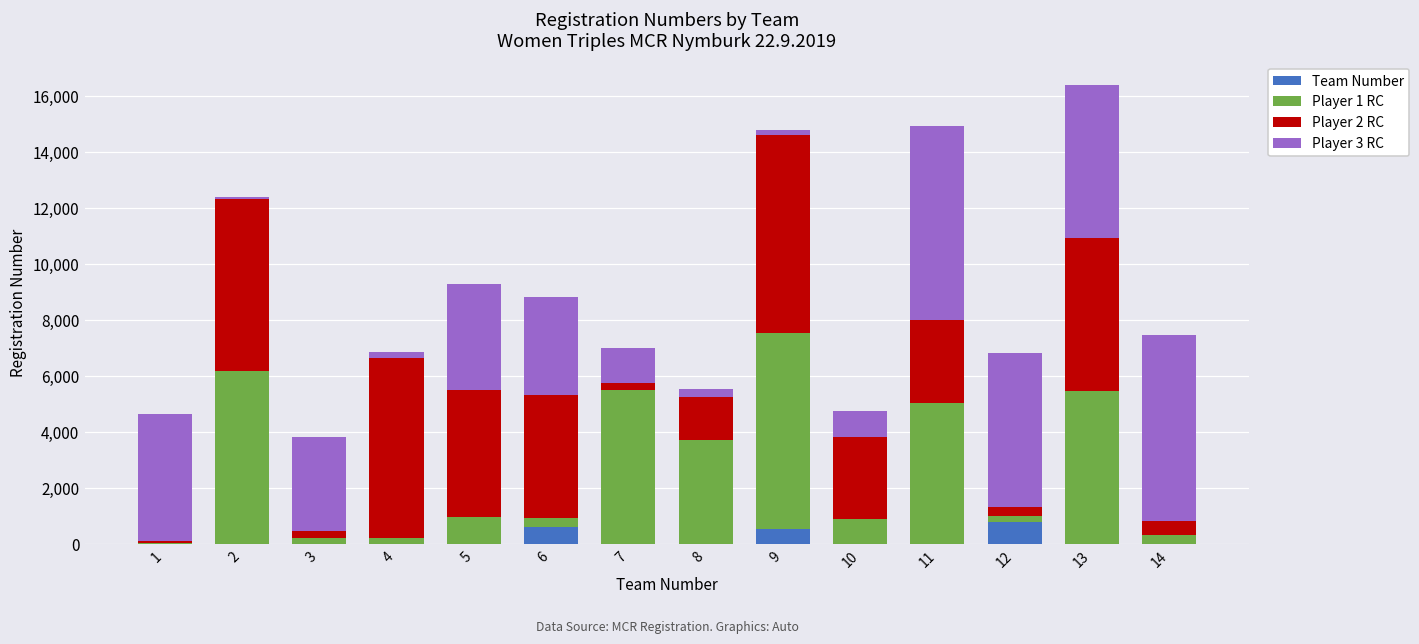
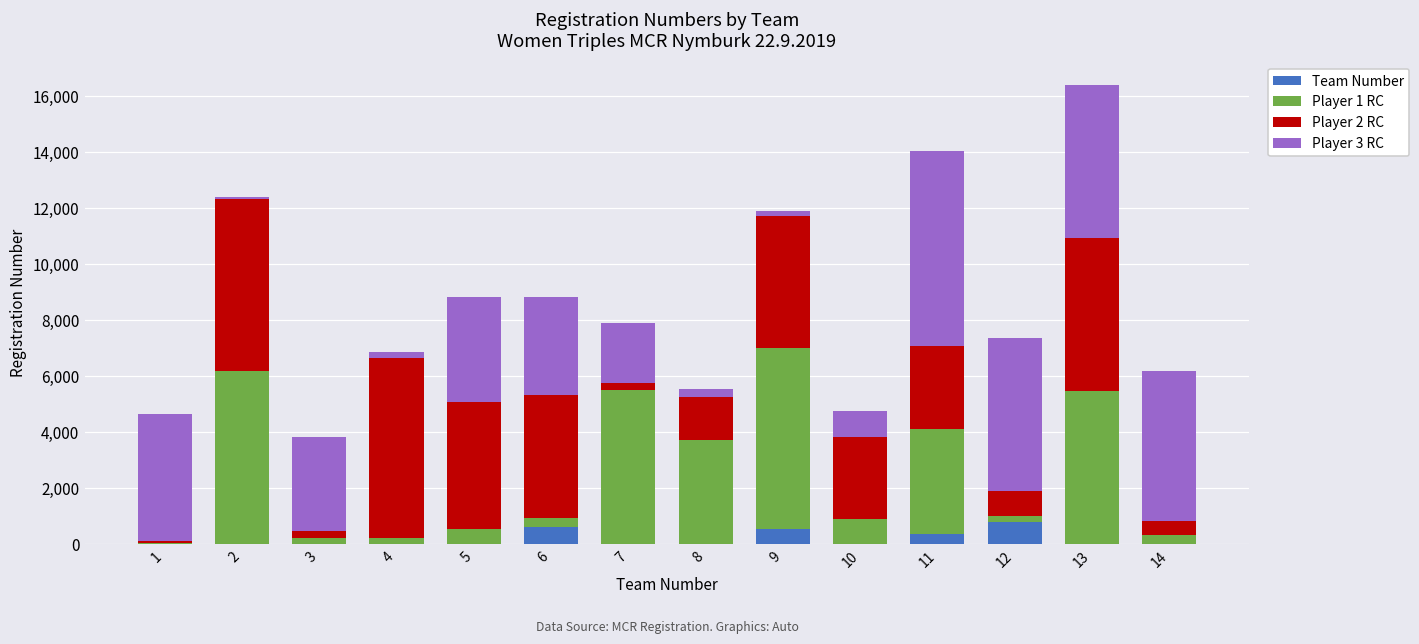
  {
    "Team Number": {
      "6": "600",
      "9": "500",
-     "11": "0",
+     "11": "400",
      "12": "800"
    },
    "Player 1 RC": {
      "2": "6,200",
      "3": "200",
      "4": "200",
-     "5": "1,000",
+     "5": "500",
      "6": "300",
      "7": "5,500",
      "8": "3,700",
-     "9": "7,000",
+     "9": "6,500",
      "10": "900",
-     "11": "5,000",
+     "11": "3,800",
      "12": "200",
      "13": "5,500",
      "14": "300"
    },
    "Player 2 RC": {
      "2": "6,200",
      "3": "200",
      "4": "6,400",
      "5": "4,500",
      "6": "4,400",
      "7": "300",
      "8": "1,600",
-     "9": "7,100",
+     "9": "4,700",
      "10": "2,900",
      "11": "2,900",
-     "12": "300",
+     "12": "900",
      "13": "5,500",
      "14": "500"
    },
    "Player 3 RC": {
      "1": "4,500",
      "3": "3,400",
      "4": "200",
      "5": "3,800",
      "6": "3,500",
-     "7": "1,300",
+     "7": "2,200",
      "8": "300",
      "9": "200",
      "10": "900",
      "11": "7,000",
      "12": "5,500",
      "13": "5,500",
-     "14": "6,600"
+     "14": "5,400"
    }
  }
